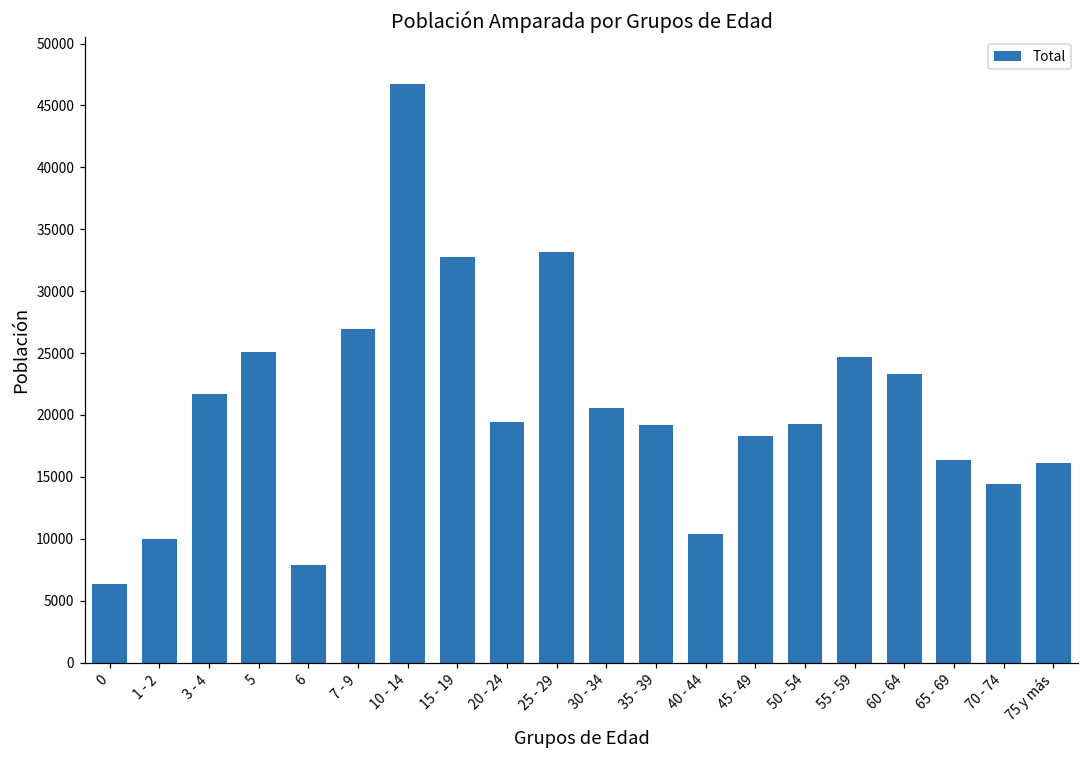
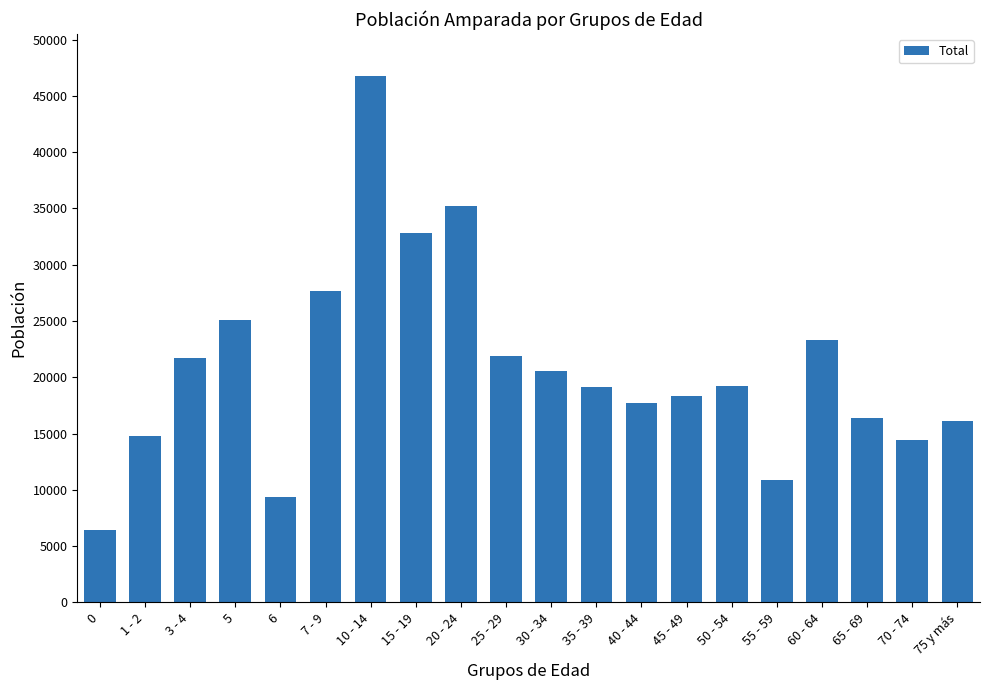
  {
    "0": 6400,
-   "1 - 2": 10000,
+   "1 - 2": 14800,
    "3 - 4": 21700,
    "5": 25100,
-   "6": 7900,
-   "7 - 9": 26900,
+   "6": 9400,
+   "7 - 9": 27700,
    "10 - 14": 46800,
    "15 - 19": 32800,
-   "20 - 24": 19400,
-   "25 - 29": 33200,
+   "20 - 24": 35200,
+   "25 - 29": 21900,
    "30 - 34": 20500,
    "35 - 39": 19200,
-   "40 - 44": 10400,
+   "40 - 44": 17700,
    "45 - 49": 18300,
    "50 - 54": 19200,
-   "55 - 59": 24700,
+   "55 - 59": 10900,
    "60 - 64": 23300,
    "65 - 69": 16400,
    "70 - 74": 14400,
    "75 y más": 16100
  }
